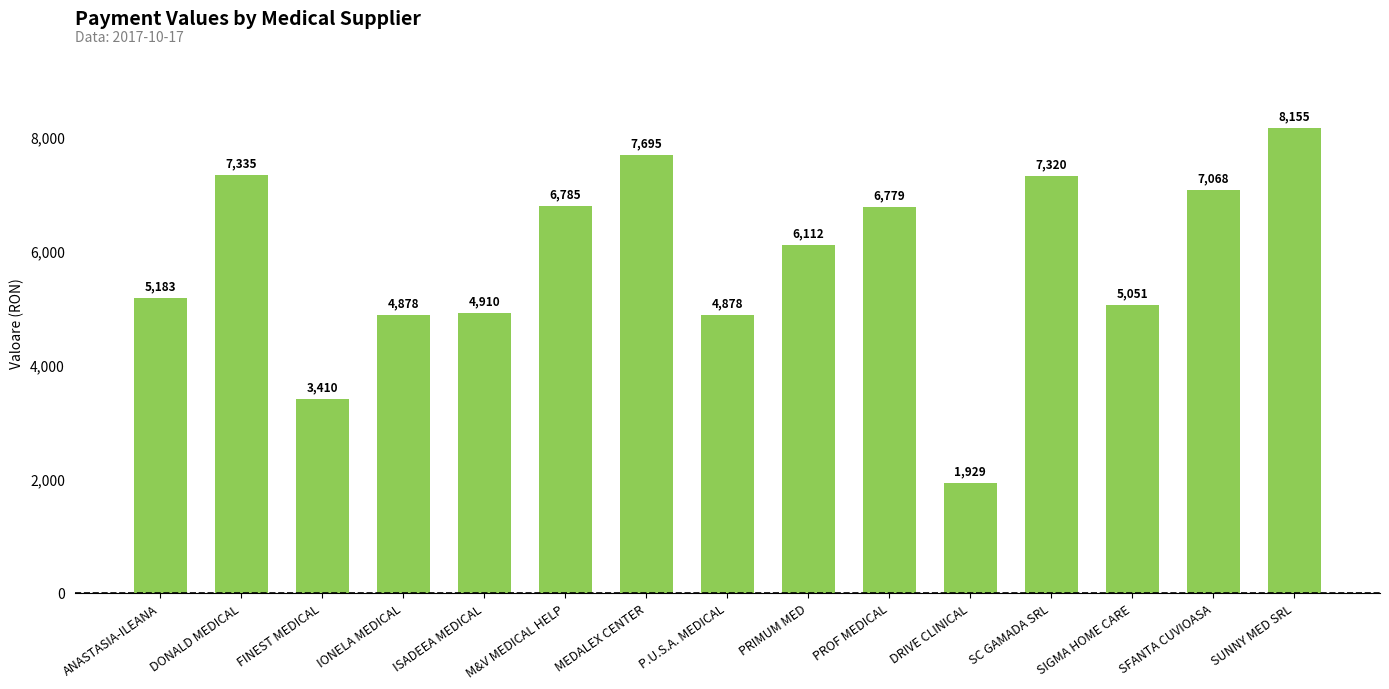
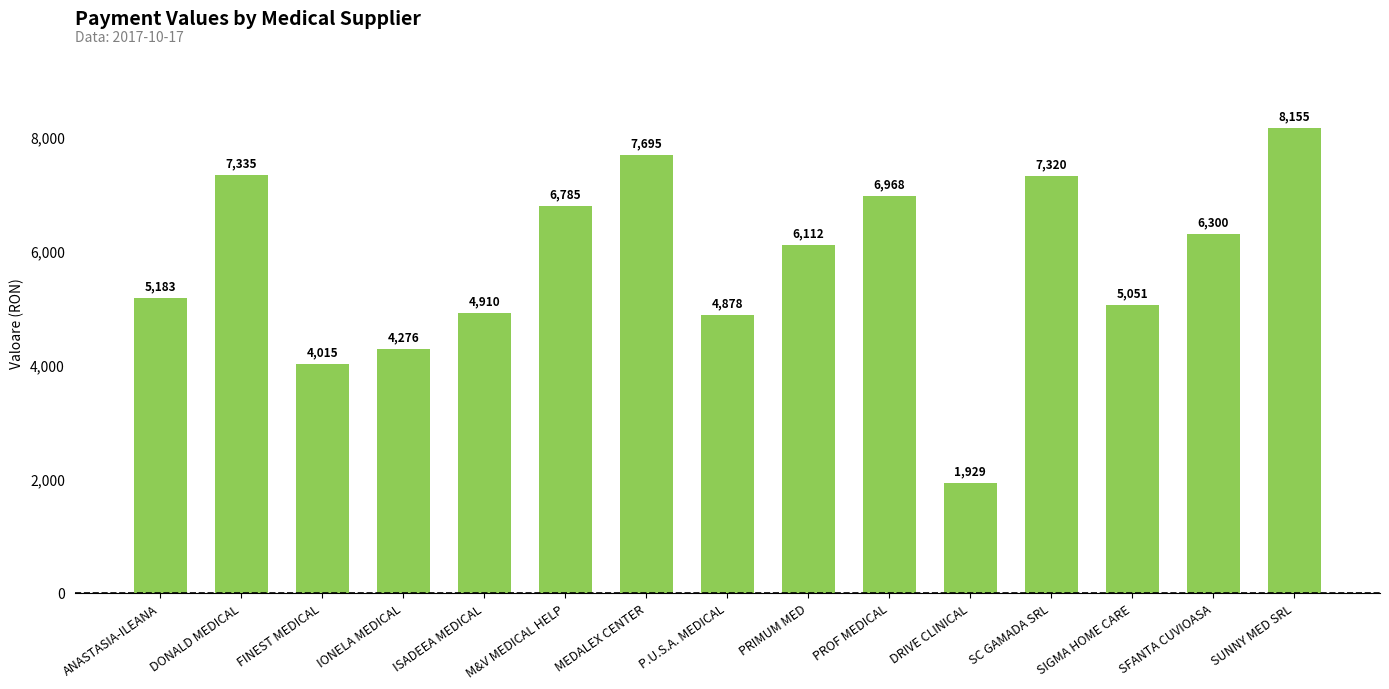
  {
    "ANASTASIA-ILEANA": "5,183",
    "DONALD MEDICAL": "7,335",
-   "FINEST MEDICAL": "3,410",
-   "IONELA MEDICAL": "4,878",
+   "FINEST MEDICAL": "4,015",
+   "IONELA MEDICAL": "4,276",
    "ISADEEA MEDICAL": "4,910",
    "M&V MEDICAL HELP": "6,785",
    "MEDALEX CENTER": "7,695",
    "P.U.S.A. MEDICAL": "4,878",
    "PRIMUM MED": "6,112",
-   "PROF MEDICAL": "6,779",
+   "PROF MEDICAL": "6,968",
    "DRIVE CLINICAL": "1,929",
    "SC GAMADA SRL": "7,320",
    "SIGMA HOME CARE": "5,051",
-   "SFANTA CUVIOASA": "7,068",
+   "SFANTA CUVIOASA": "6,300",
    "SUNNY MED SRL": "8,155"
  }
